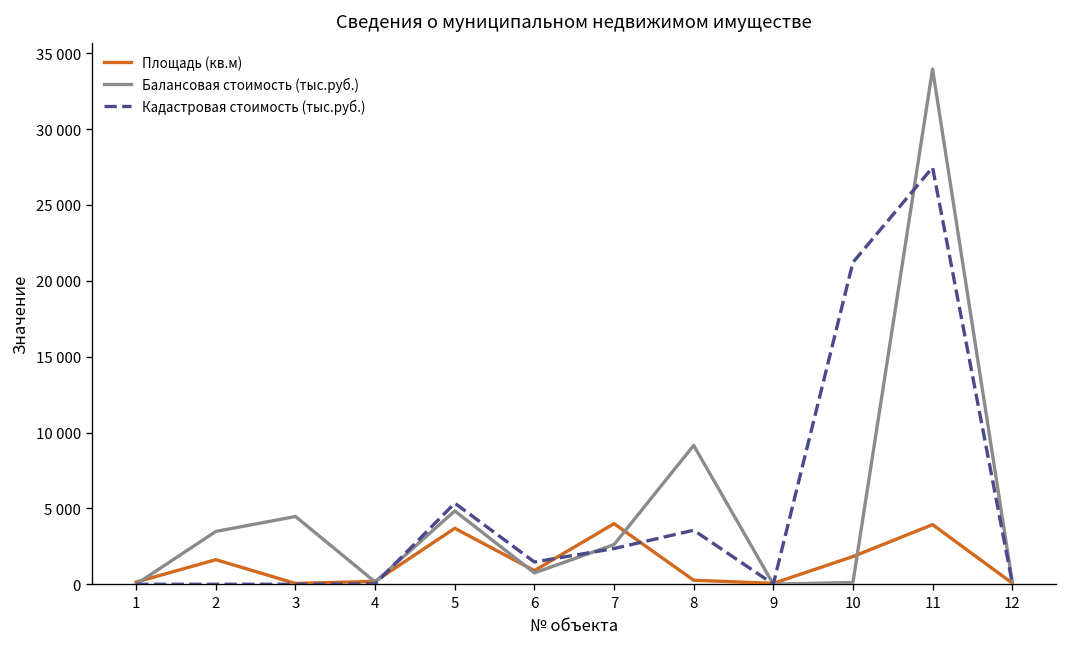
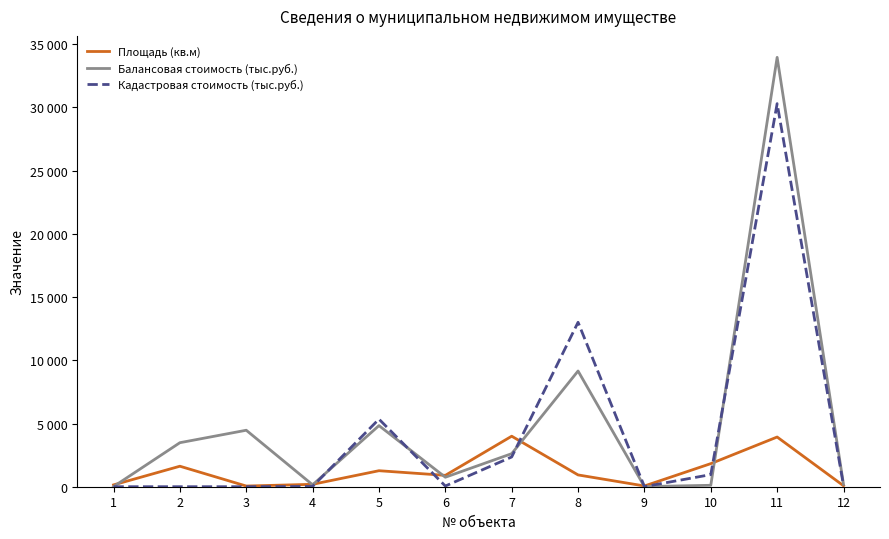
  {
    "Площадь (кв.м)": {
      "2": 1600,
-     "5": 3700,
+     "5": 1300,
      "7": 4000,
-     "8": 300,
+     "8": 900,
      "10": 1800,
      "11": 3900
    },
    "Балансовая стоимость (тыс.руб.)": {
      "2": 3500,
      "3": 4500,
      "5": 4800,
      "7": 2600,
      "8": 9200,
      "10": 100,
      "11": 34000
    },
    "Кадастровая стоимость (тыс.руб.)": {
      "2": 0,
      "5": 5300,
-     "6": 1500,
+     "6": 100,
      "7": 2400,
-     "8": 3600,
-     "10": 21200,
-     "11": 27500
+     "8": 13000,
+     "10": 1000,
+     "11": 30300
    }
  }
